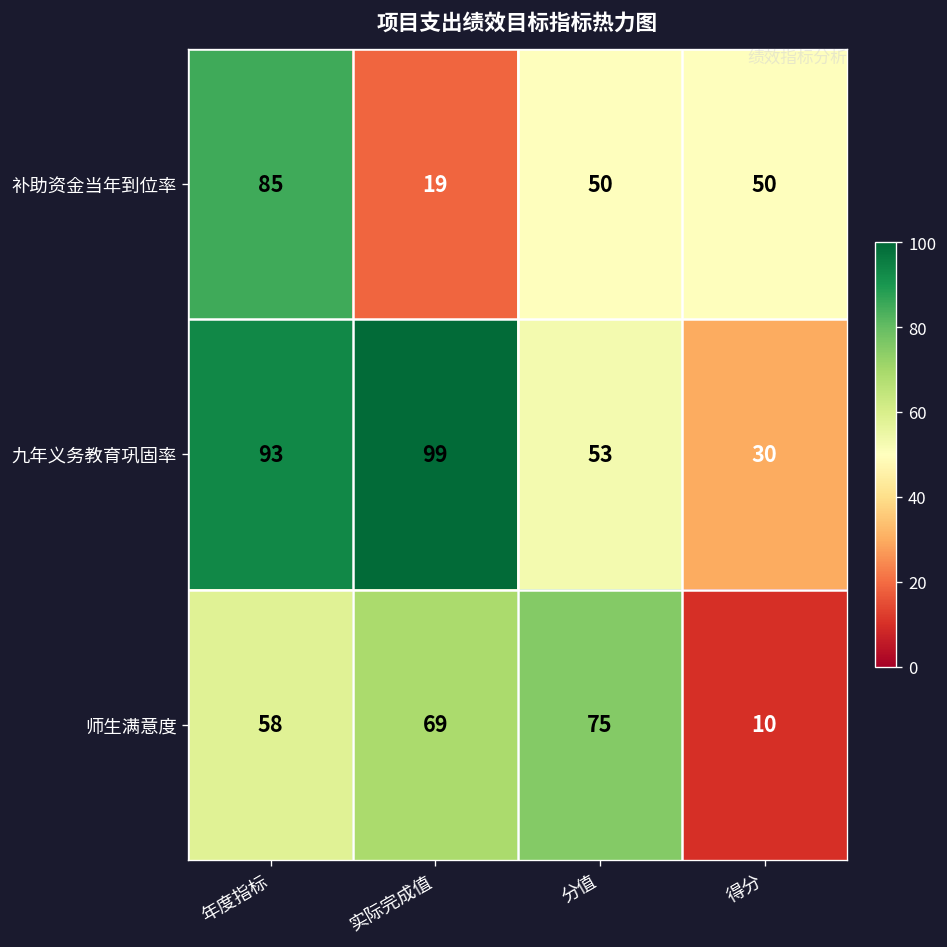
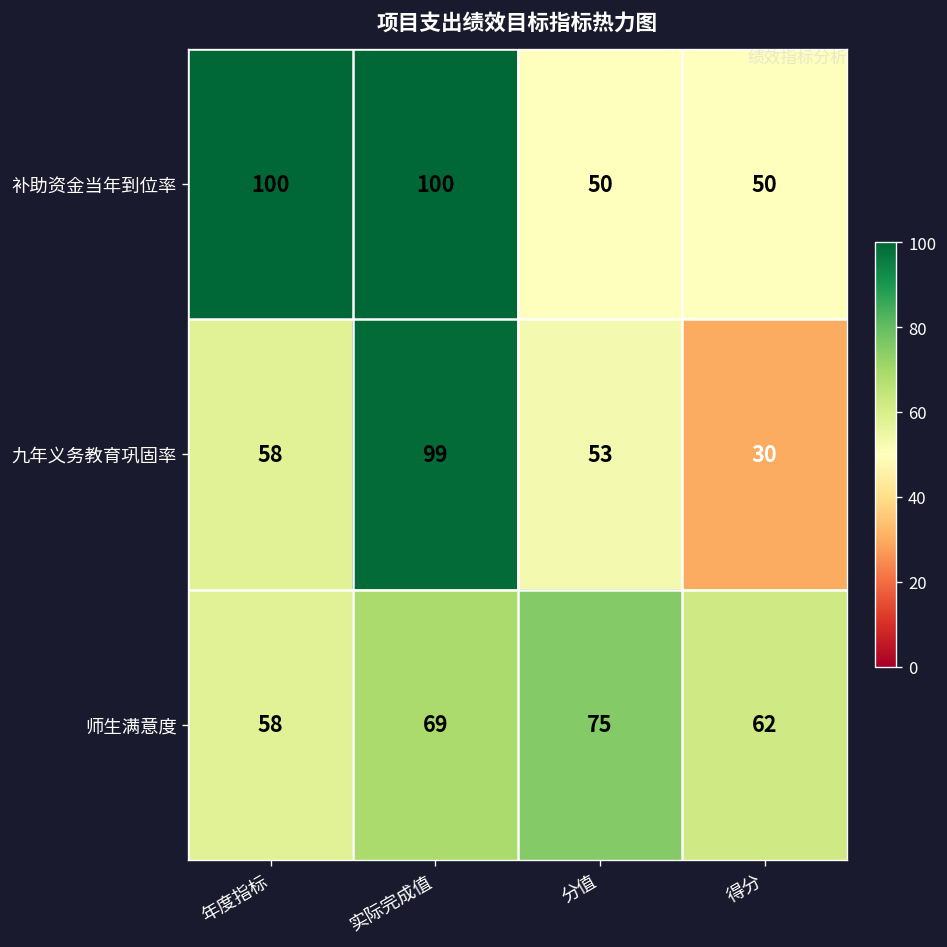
  {
    "补助资金当年到位率": {
-     "年度指标": 85,
-     "实际完成值": 19,
+     "年度指标": 100,
+     "实际完成值": 100,
      "分值": 50,
      "得分": 50
    },
    "九年义务教育巩固率": {
-     "年度指标": 93,
+     "年度指标": 58,
      "实际完成值": 99,
      "分值": 53,
      "得分": 30
    },
    "师生满意度": {
      "年度指标": 58,
      "实际完成值": 69,
      "分值": 75,
-     "得分": 10
+     "得分": 62
    }
  }
